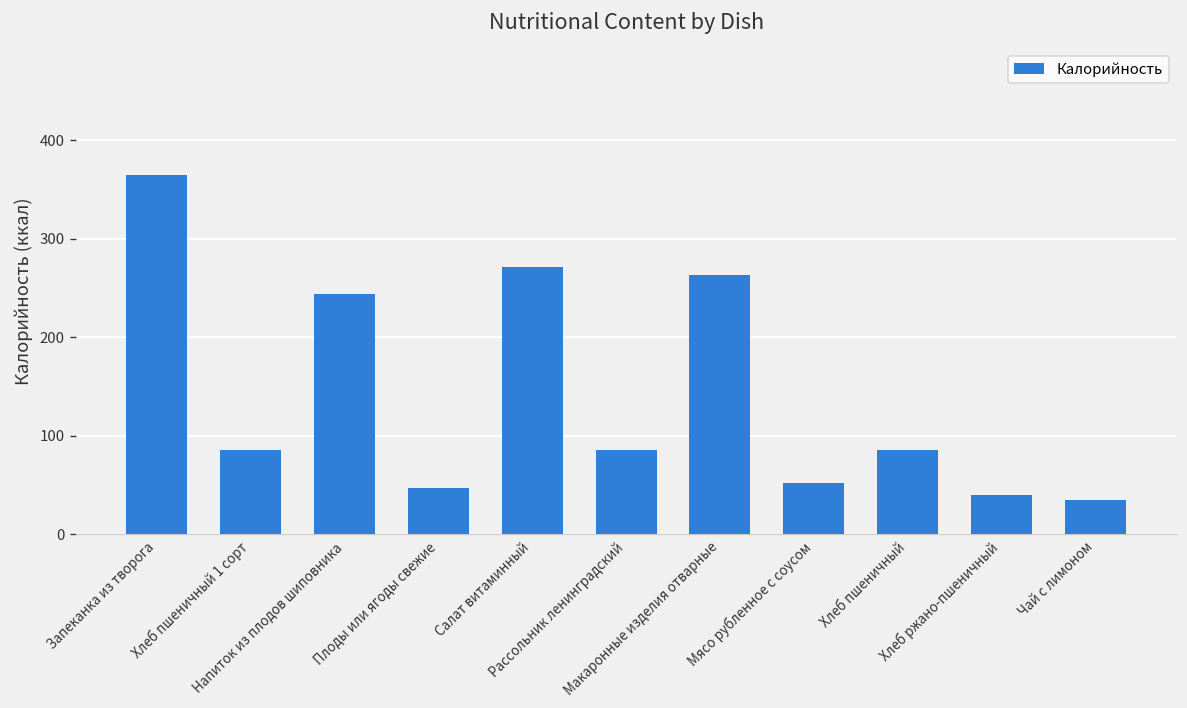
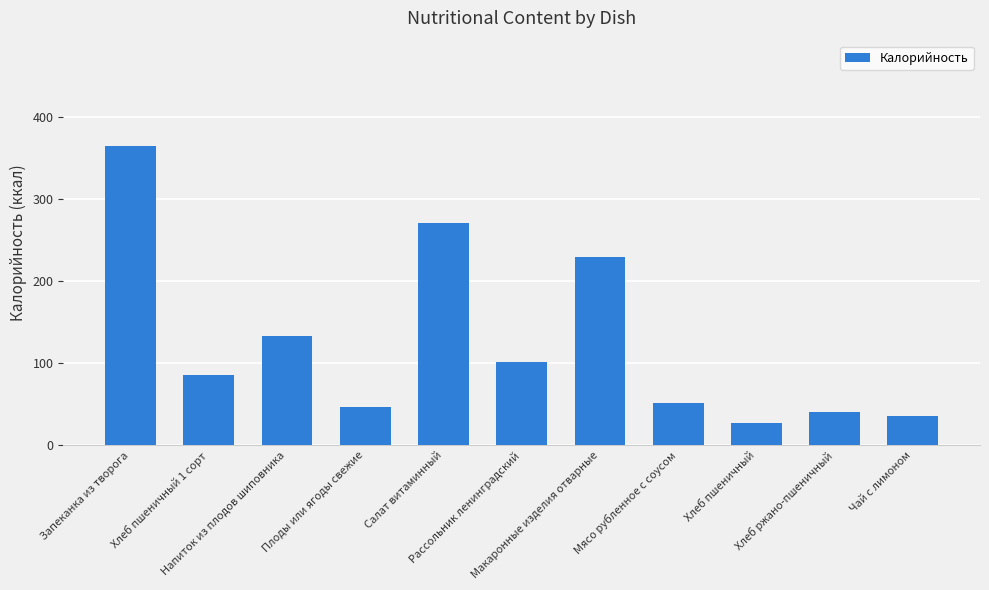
  {
    "Запеканка из творога": 360,
    "Хлеб пшеничный 1 сорт": 90,
-   "Напиток из плодов шиповника": 240,
+   "Напиток из плодов шиповника": 130,
    "Плоды или ягоды свежие": 50,
    "Салат витаминный": 270,
-   "Рассольник ленинградский": 90,
-   "Макаронные изделия отварные": 260,
+   "Рассольник ленинградский": 100,
+   "Макаронные изделия отварные": 230,
    "Мясо рубленное с соусом": 50,
-   "Хлеб пшеничный": 90,
+   "Хлеб пшеничный": 30,
    "Хлеб ржано-пшеничный": 40,
    "Чай с лимоном": 40
  }
